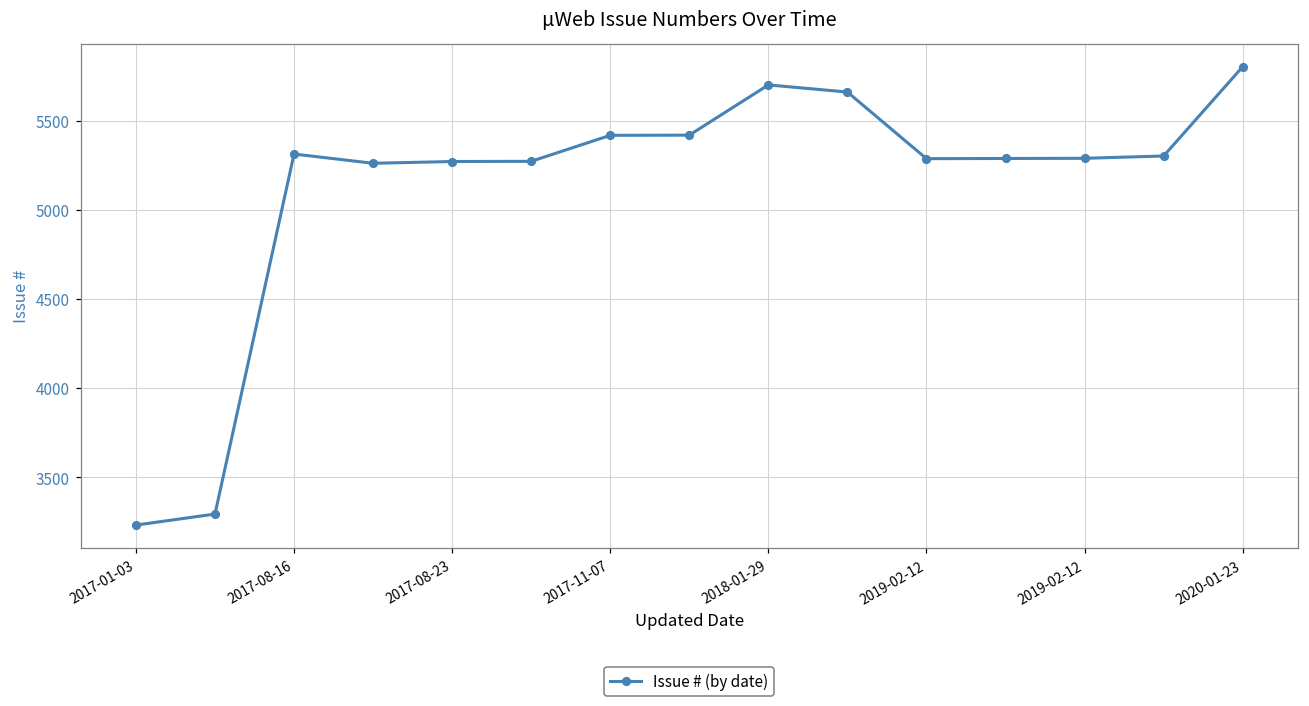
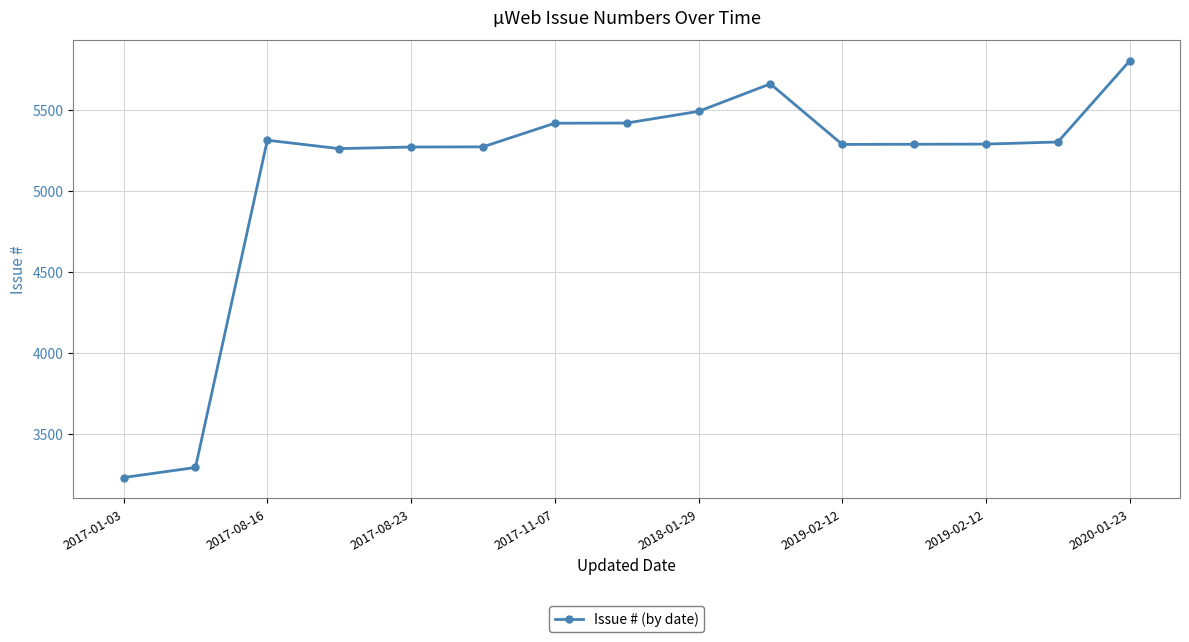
  {
    "2017-08-16": 5310,
-   "2018-01-29": 5700,
+   "2018-01-29": 5490,
    "2020-01-23": 5800
  }
